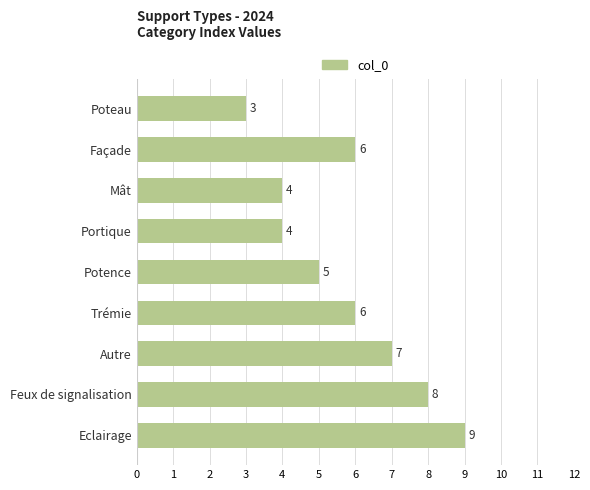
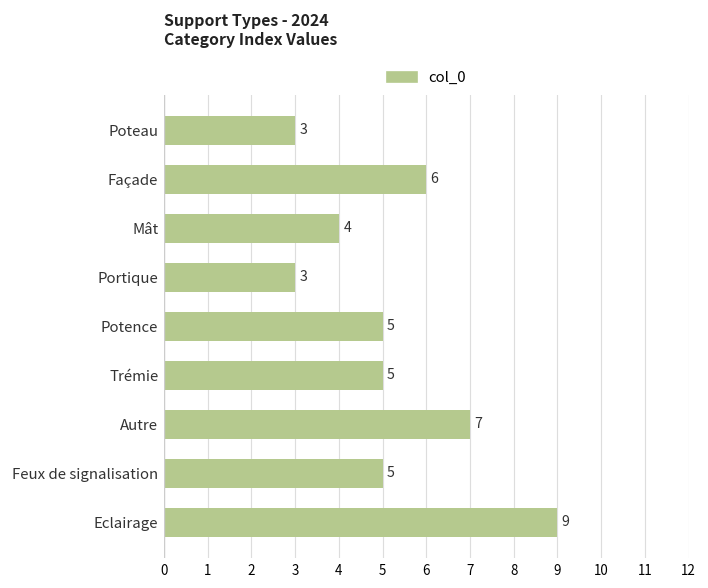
  {
    "Poteau": 3,
    "Façade": 6,
    "Mât": 4,
-   "Portique": 4,
+   "Portique": 3,
    "Potence": 5,
-   "Trémie": 6,
+   "Trémie": 5,
    "Autre": 7,
-   "Feux de signalisation": 8,
+   "Feux de signalisation": 5,
    "Eclairage": 9
  }
